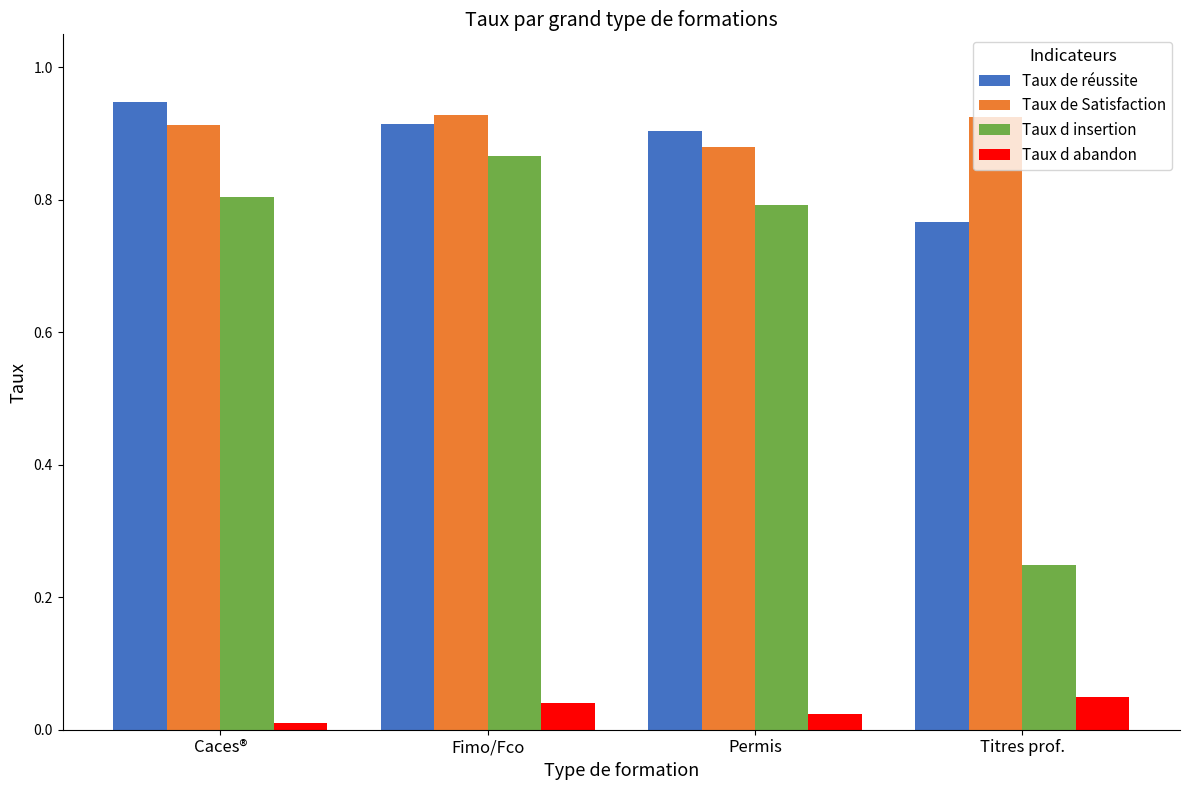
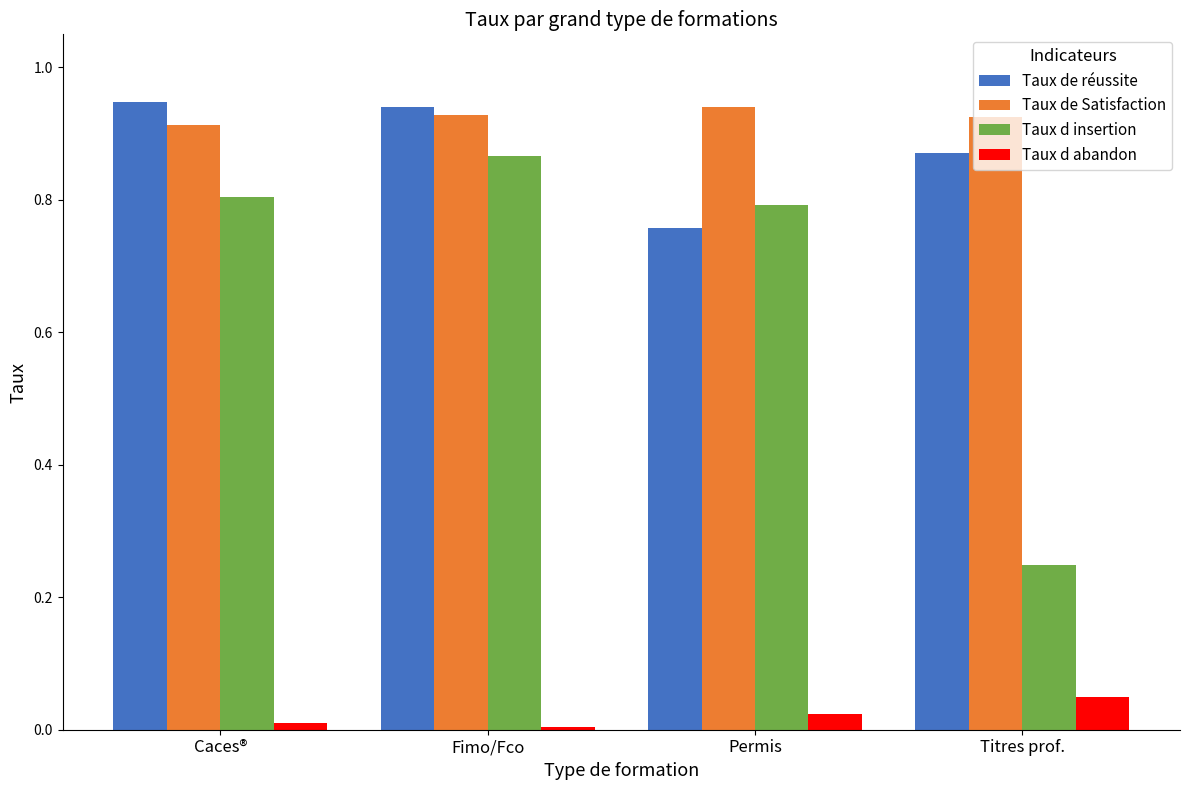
  {
    "Taux de réussite": {
      "Caces®": 0.95,
-     "Fimo/Fco": 0.91,
-     "Permis": 0.90,
-     "Titres prof.": 0.77
+     "Fimo/Fco": 0.94,
+     "Permis": 0.76,
+     "Titres prof.": 0.87
    },
    "Taux de Satisfaction": {
      "Caces®": 0.91,
      "Fimo/Fco": 0.93,
-     "Permis": 0.88
+     "Permis": 0.94
    },
    "Taux d insertion": {
      "Caces®": 0.80,
      "Fimo/Fco": 0.87,
      "Permis": 0.79,
      "Titres prof.": 0.25
    },
    "Taux d abandon": {
      "Caces®": 0.01,
-     "Fimo/Fco": 0.04,
+     "Fimo/Fco": 0.00,
      "Permis": 0.02,
      "Titres prof.": 0.05
    }
  }
